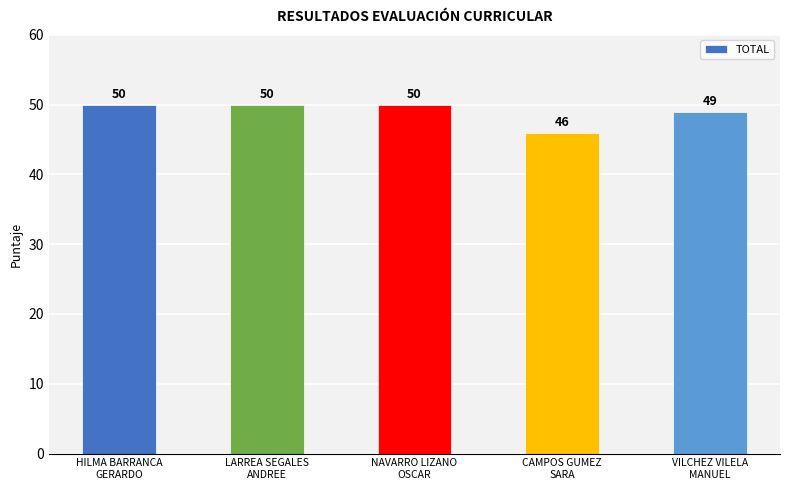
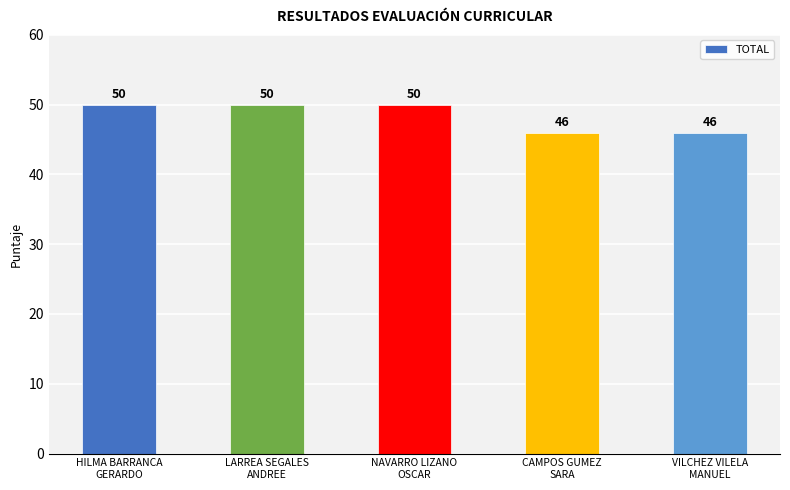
  {
    "HILMA BARRANCA GERARDO": 50,
    "LARREA SEGALES ANDREE": 50,
    "NAVARRO LIZANO OSCAR": 50,
    "CAMPOS GUMEZ SARA": 46,
-   "VILCHEZ VILELA MANUEL": 49
+   "VILCHEZ VILELA MANUEL": 46
  }
